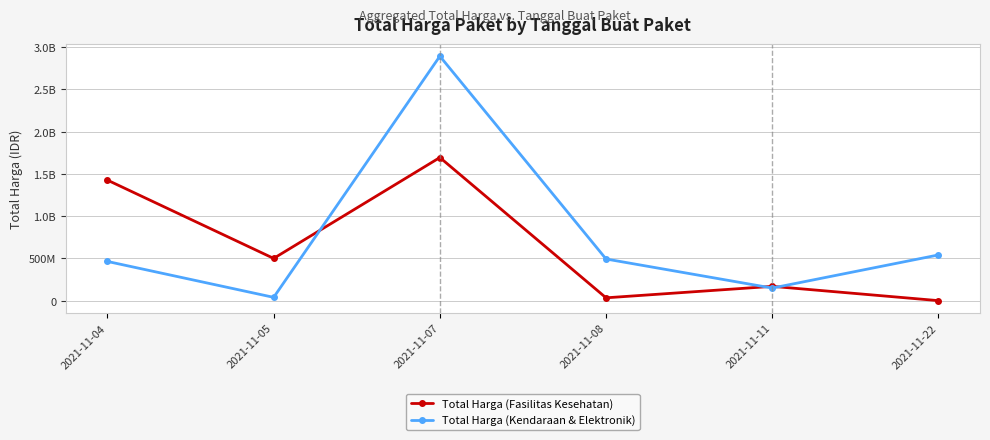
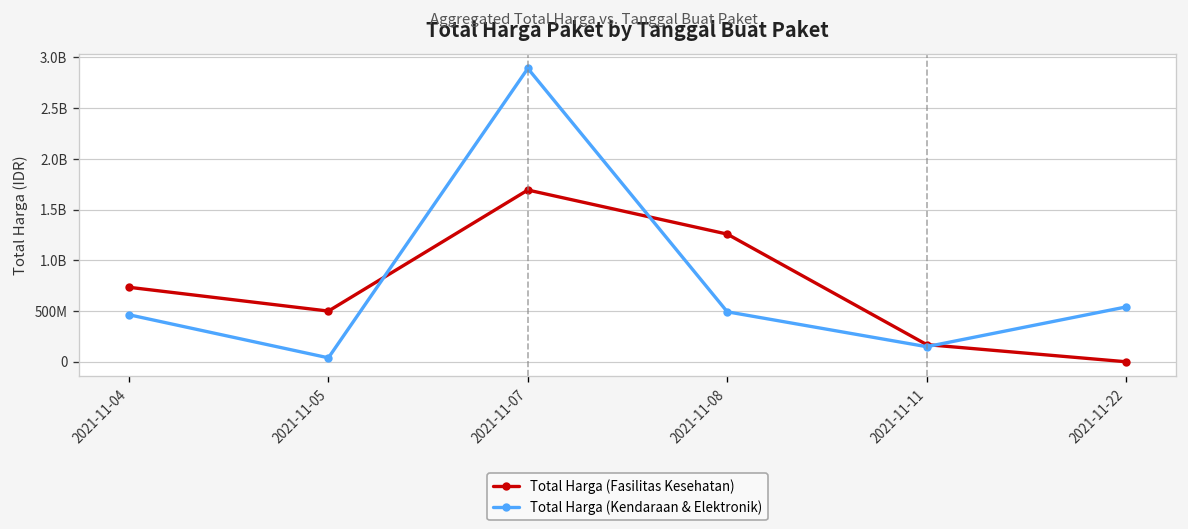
  {
    "Total Harga (Fasilitas Kesehatan)": {
-     "2021-11-04": 1400000000,
+     "2021-11-04": 700000000,
      "2021-11-05": 500000000,
      "2021-11-07": 1700000000,
-     "2021-11-08": 0,
+     "2021-11-08": 1300000000,
      "2021-11-22": 0
    },
    "Total Harga (Kendaraan & Elektronik)": {
      "2021-11-04": 500000000,
      "2021-11-05": 0,
      "2021-11-07": 2900000000,
      "2021-11-08": 500000000,
      "2021-11-22": 500000000
    }
  }
